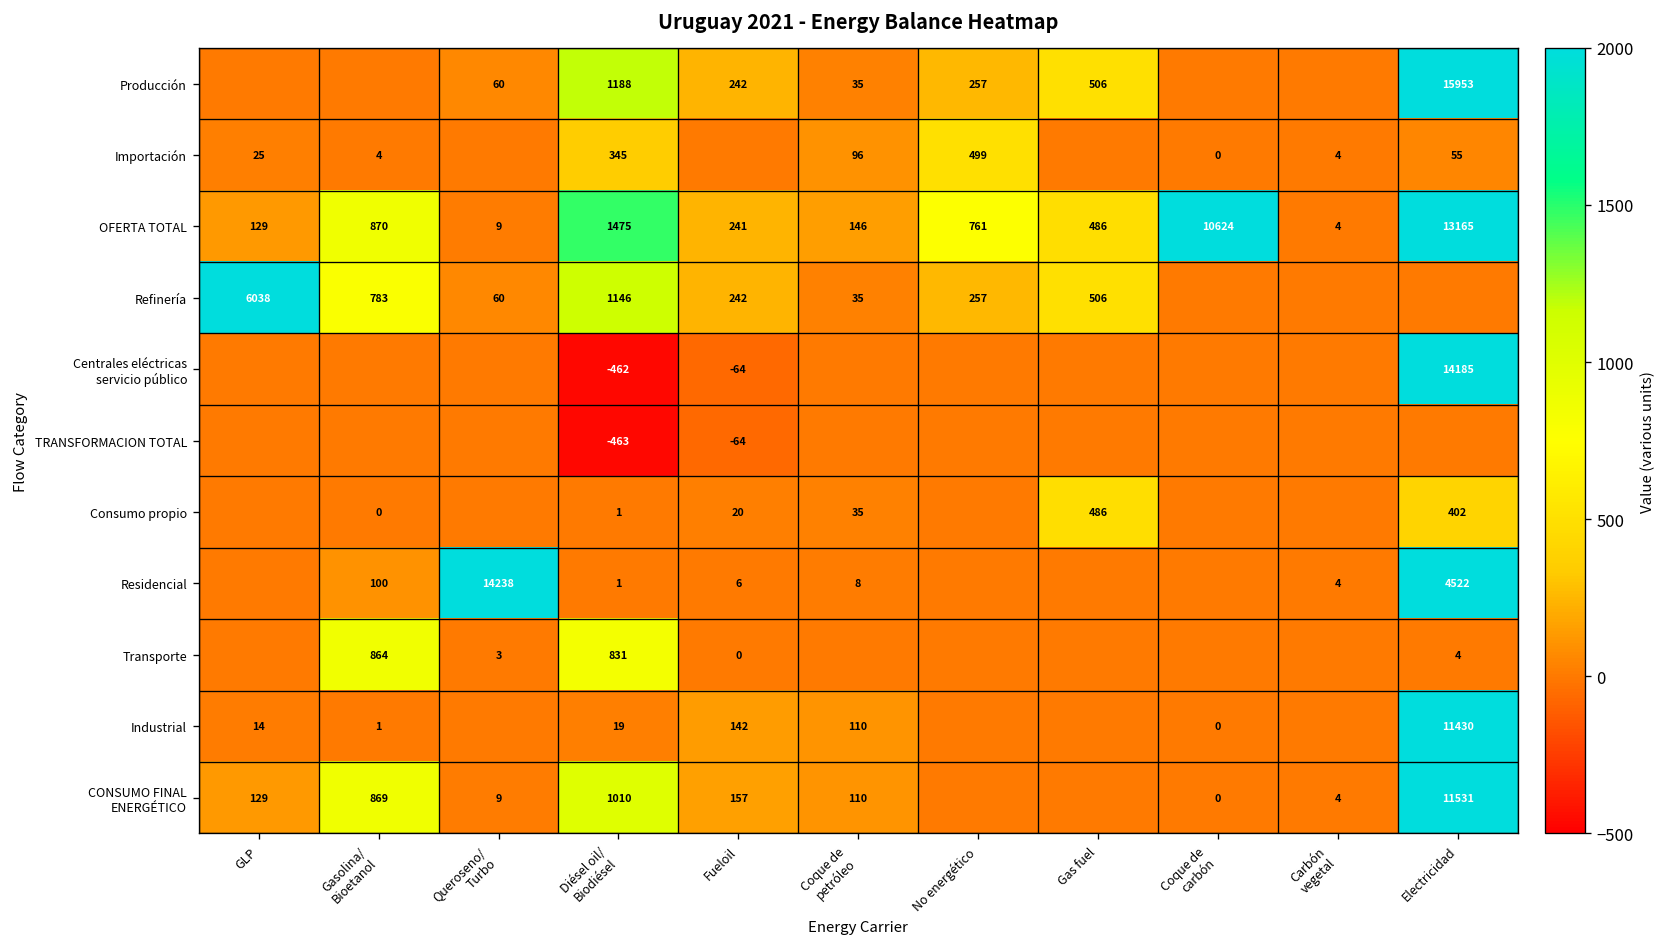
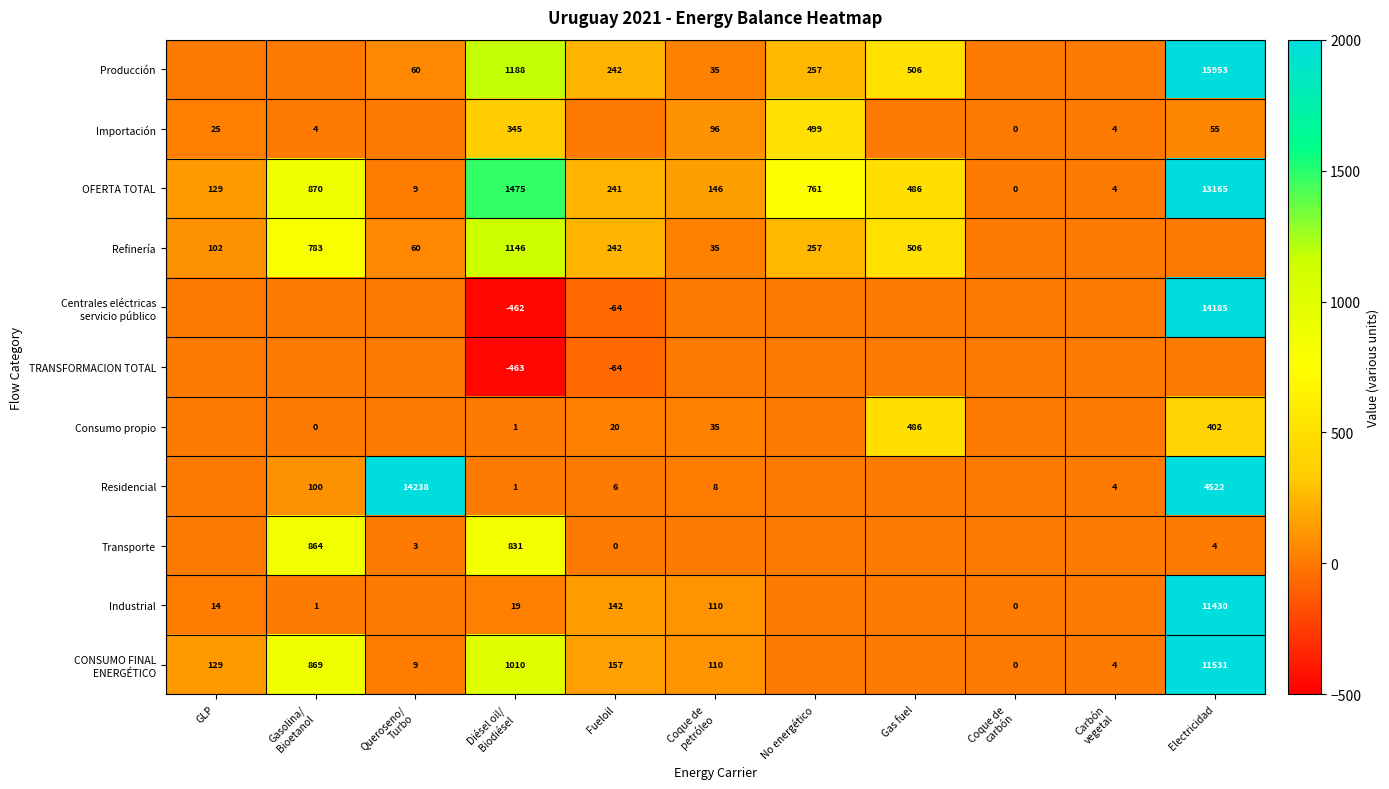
  {
    "Producción": {
      "Queroseno/ Turbo": 60,
      "Diésel oil/ Biodiésel": 1188,
      "Fueloil": 242,
      "Coque de petróleo": 35,
      "No energético": 257,
      "Gas fuel": 506,
      "Electricidad": 15953
    },
    "Importación": {
      "GLP": 25,
      "Gasolina/ Bioetanol": 4,
      "Diésel oil/ Biodiésel": 345,
      "Coque de petróleo": 96,
      "No energético": 499,
      "Coque de carbón": 0,
      "Carbón vegetal": 4,
      "Electricidad": 55
    },
    "OFERTA TOTAL": {
      "GLP": 129,
      "Gasolina/ Bioetanol": 870,
      "Queroseno/ Turbo": 9,
      "Diésel oil/ Biodiésel": 1475,
      "Fueloil": 241,
      "Coque de petróleo": 146,
      "No energético": 761,
      "Gas fuel": 486,
-     "Coque de carbón": 10624,
+     "Coque de carbón": 0,
      "Carbón vegetal": 4,
      "Electricidad": 13165
    },
    "Refinería": {
-     "GLP": 6038,
+     "GLP": 102,
      "Gasolina/ Bioetanol": 783,
      "Queroseno/ Turbo": 60,
      "Diésel oil/ Biodiésel": 1146,
      "Fueloil": 242,
      "Coque de petróleo": 35,
      "No energético": 257,
      "Gas fuel": 506
    },
    "Centrales eléctricas servicio público": {
      "Diésel oil/ Biodiésel": -462,
      "Fueloil": -64,
      "Electricidad": 14185
    },
    "TRANSFORMACION TOTAL": {
      "Diésel oil/ Biodiésel": -463,
      "Fueloil": -64
    },
    "Consumo propio": {
      "Gasolina/ Bioetanol": 0,
      "Diésel oil/ Biodiésel": 1,
      "Fueloil": 20,
      "Coque de petróleo": 35,
      "Gas fuel": 486,
      "Electricidad": 402
    },
    "Residencial": {
      "Gasolina/ Bioetanol": 100,
      "Queroseno/ Turbo": 14238,
      "Diésel oil/ Biodiésel": 1,
      "Fueloil": 6,
      "Coque de petróleo": 8,
      "Carbón vegetal": 4,
      "Electricidad": 4522
    },
    "Transporte": {
      "Gasolina/ Bioetanol": 864,
      "Queroseno/ Turbo": 3,
      "Diésel oil/ Biodiésel": 831,
      "Fueloil": 0,
      "Electricidad": 4
    },
    "Industrial": {
      "GLP": 14,
      "Gasolina/ Bioetanol": 1,
      "Diésel oil/ Biodiésel": 19,
      "Fueloil": 142,
      "Coque de petróleo": 110,
      "Coque de carbón": 0,
      "Electricidad": 11430
    },
    "CONSUMO FINAL ENERGÉTICO": {
      "GLP": 129,
      "Gasolina/ Bioetanol": 869,
      "Queroseno/ Turbo": 9,
      "Diésel oil/ Biodiésel": 1010,
      "Fueloil": 157,
      "Coque de petróleo": 110,
      "Coque de carbón": 0,
      "Carbón vegetal": 4,
      "Electricidad": 11531
    }
  }
